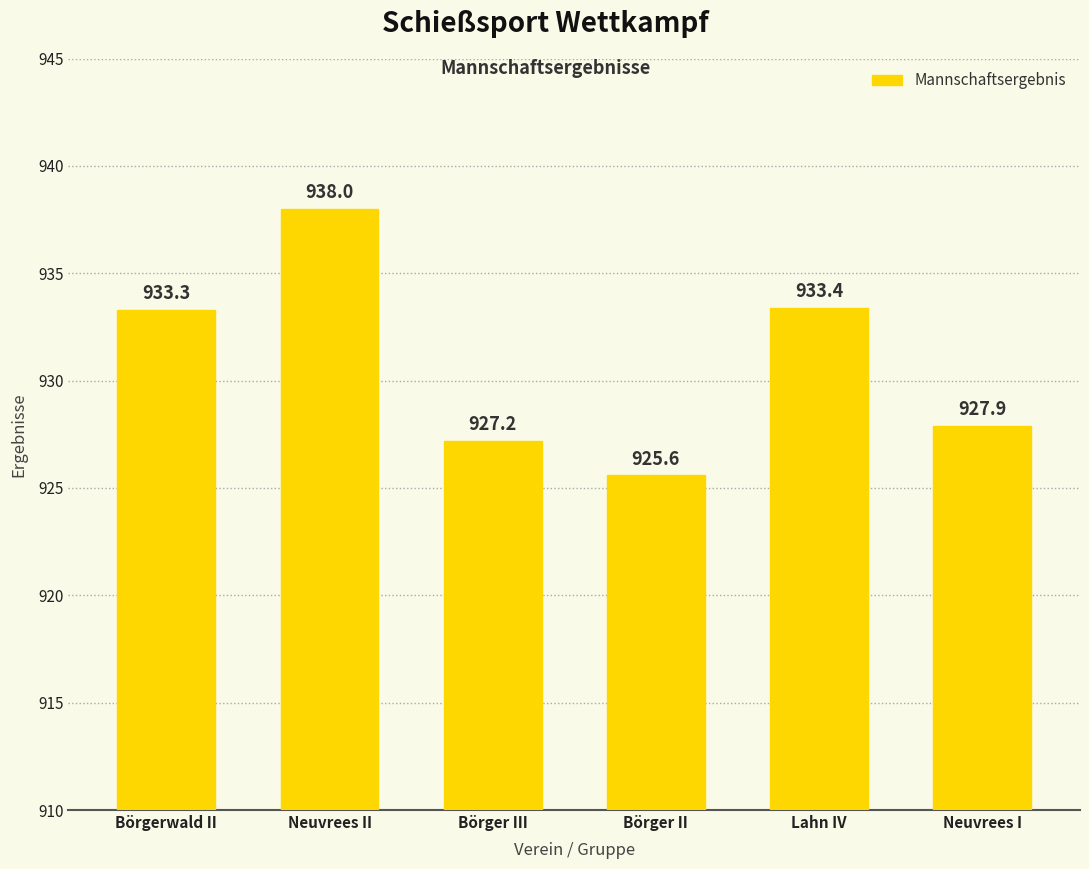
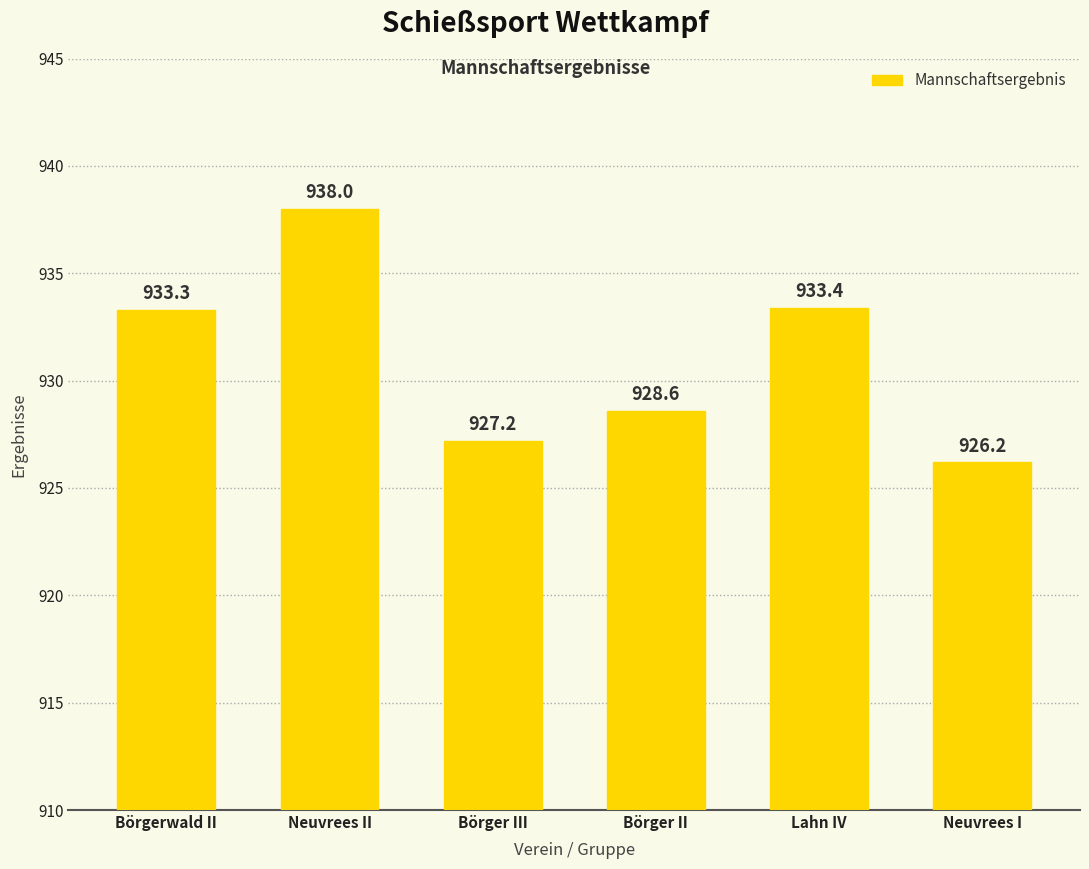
  {
    "Börgerwald II": 933.3,
    "Neuvrees II": 938.0,
    "Börger III": 927.2,
-   "Börger II": 925.6,
+   "Börger II": 928.6,
    "Lahn IV": 933.4,
-   "Neuvrees I": 927.9
+   "Neuvrees I": 926.2
  }
